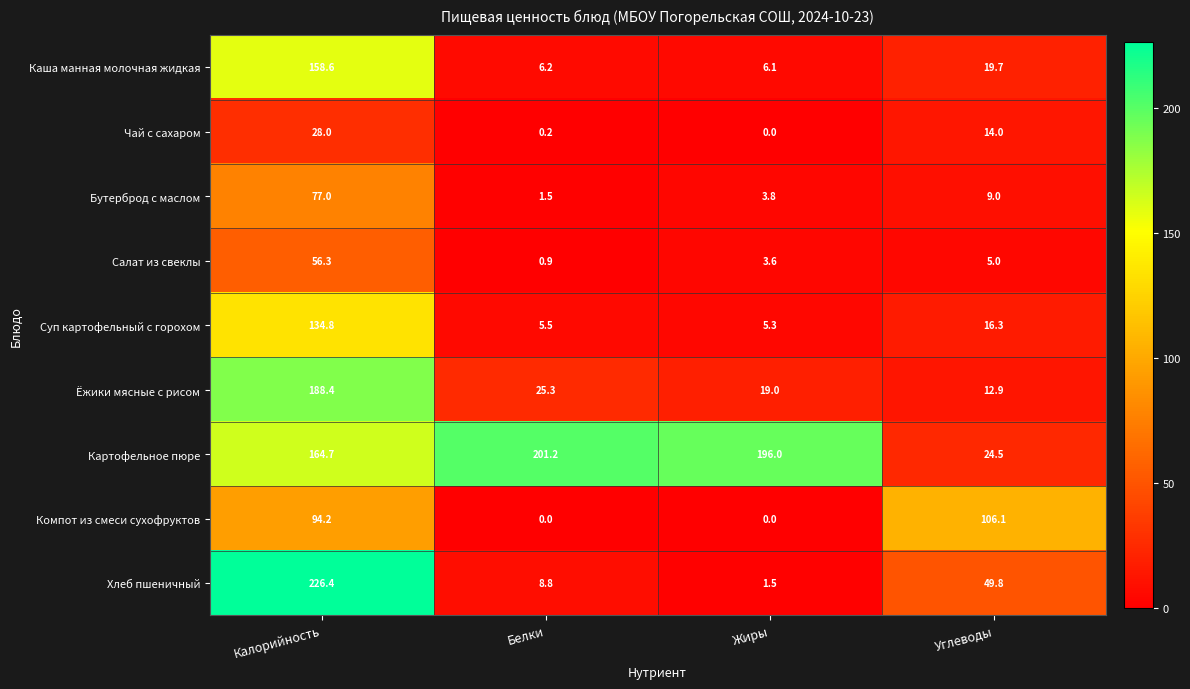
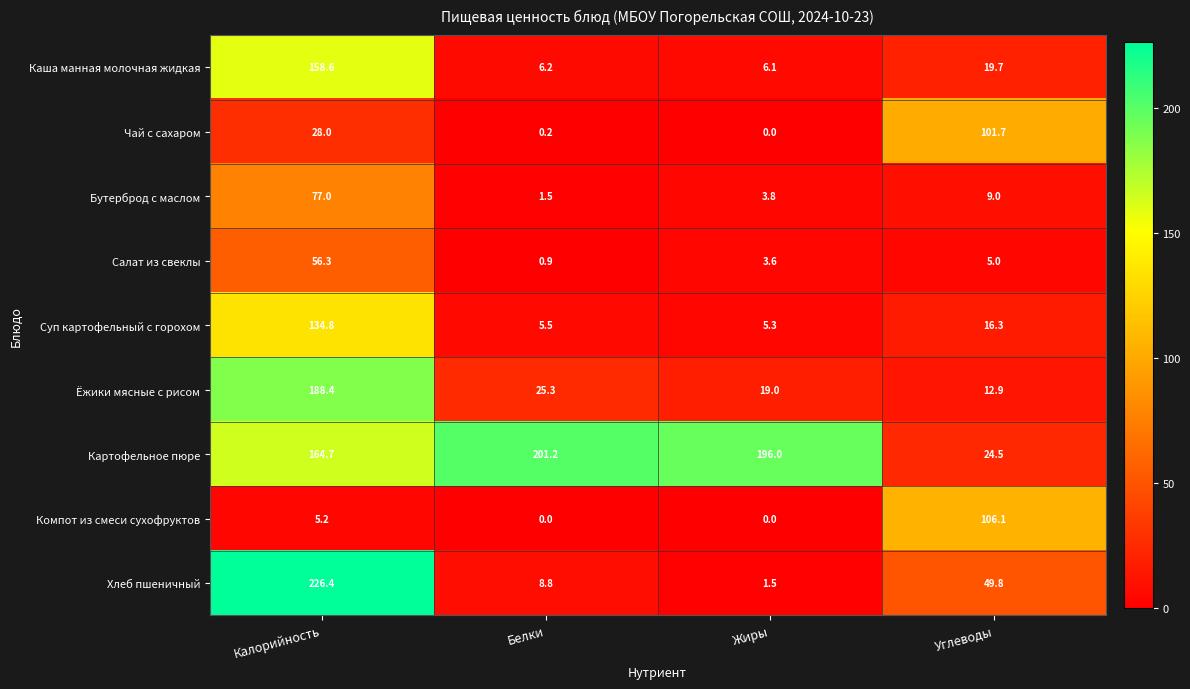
  {
    "Каша манная молочная жидкая": {
      "Калорийность": 158.6,
      "Белки": 6.2,
      "Жиры": 6.1,
      "Углеводы": 19.7
    },
    "Чай с сахаром": {
      "Калорийность": 28.0,
      "Белки": 0.2,
      "Жиры": 0.0,
-     "Углеводы": 14.0
+     "Углеводы": 101.7
    },
    "Бутерброд с маслом": {
      "Калорийность": 77.0,
      "Белки": 1.5,
      "Жиры": 3.8,
      "Углеводы": 9.0
    },
    "Салат из свеклы": {
      "Калорийность": 56.3,
      "Белки": 0.9,
      "Жиры": 3.6,
      "Углеводы": 5.0
    },
    "Суп картофельный с горохом": {
      "Калорийность": 134.8,
      "Белки": 5.5,
      "Жиры": 5.3,
      "Углеводы": 16.3
    },
    "Ёжики мясные с рисом": {
      "Калорийность": 188.4,
      "Белки": 25.3,
      "Жиры": 19.0,
      "Углеводы": 12.9
    },
    "Картофельное пюре": {
      "Калорийность": 164.7,
      "Белки": 201.2,
      "Жиры": 196.0,
      "Углеводы": 24.5
    },
    "Компот из смеси сухофруктов": {
-     "Калорийность": 94.2,
+     "Калорийность": 5.2,
      "Белки": 0.0,
      "Жиры": 0.0,
      "Углеводы": 106.1
    },
    "Хлеб пшеничный": {
      "Калорийность": 226.4,
      "Белки": 8.8,
      "Жиры": 1.5,
      "Углеводы": 49.8
    }
  }
